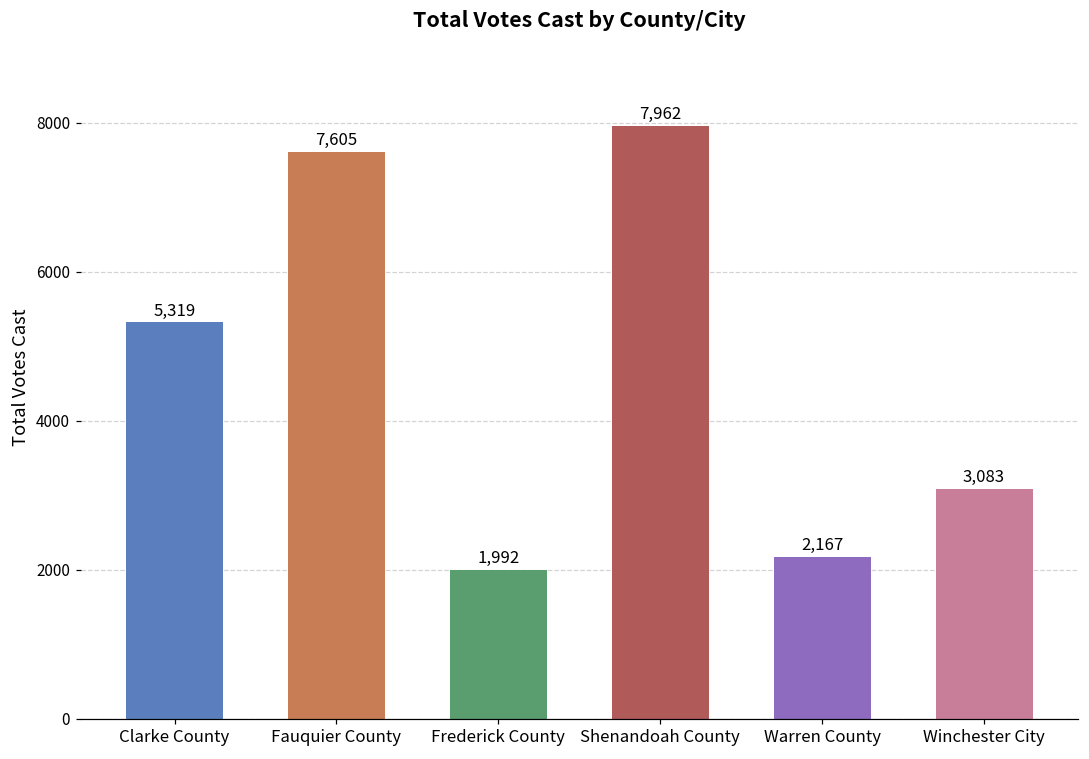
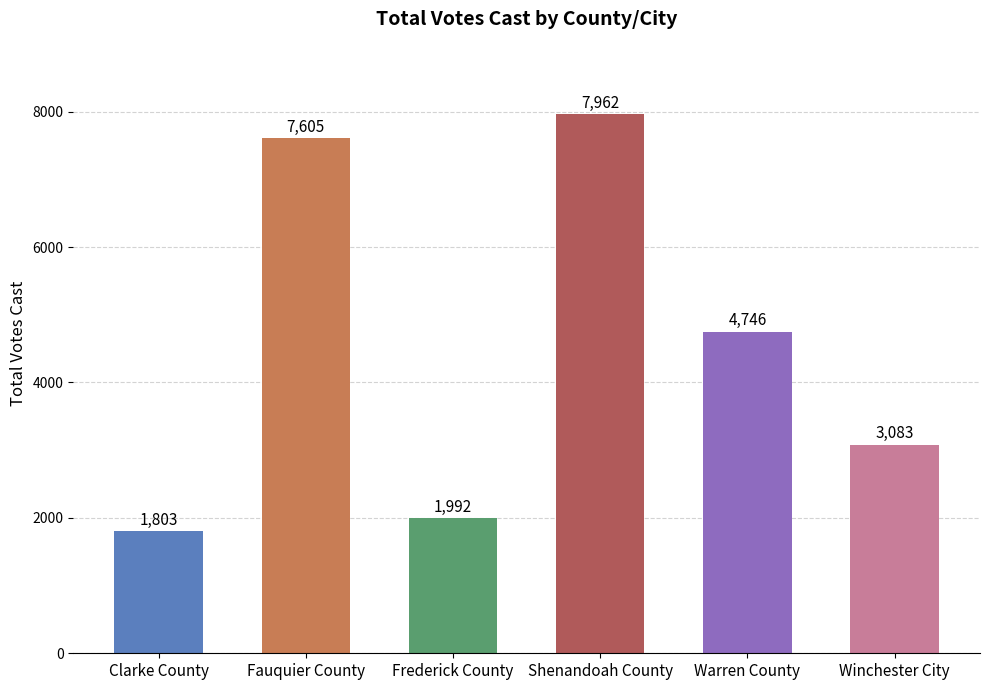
  {
-   "Clarke County": "5,319",
+   "Clarke County": "1,803",
    "Fauquier County": "7,605",
    "Frederick County": "1,992",
    "Shenandoah County": "7,962",
-   "Warren County": "2,167",
+   "Warren County": "4,746",
    "Winchester City": "3,083"
  }
